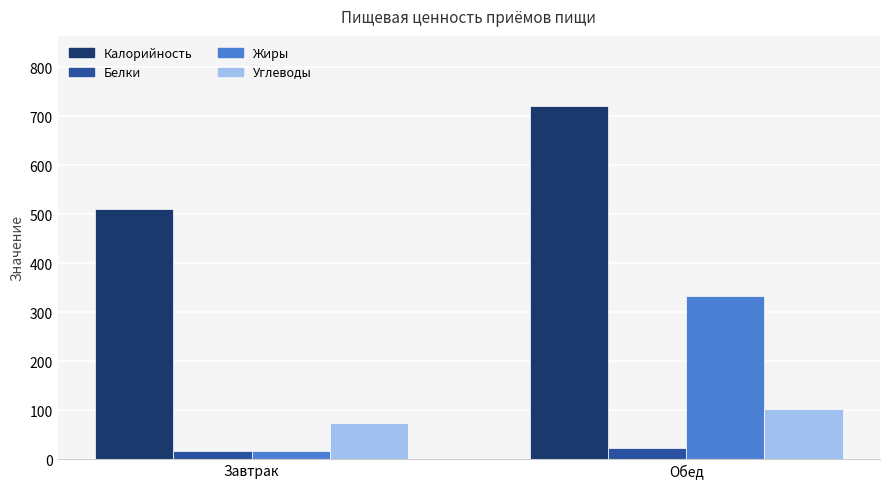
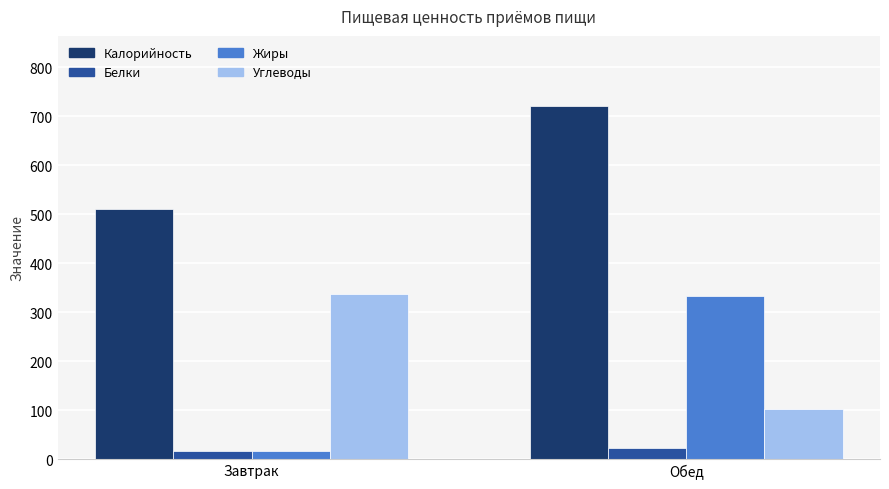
  {
    "Жиры": {
      "Завтрак": 20,
      "Обед": 330
    },
    "Углеводы": {
-     "Завтрак": 70,
+     "Завтрак": 340,
      "Обед": 100
    }
  }
